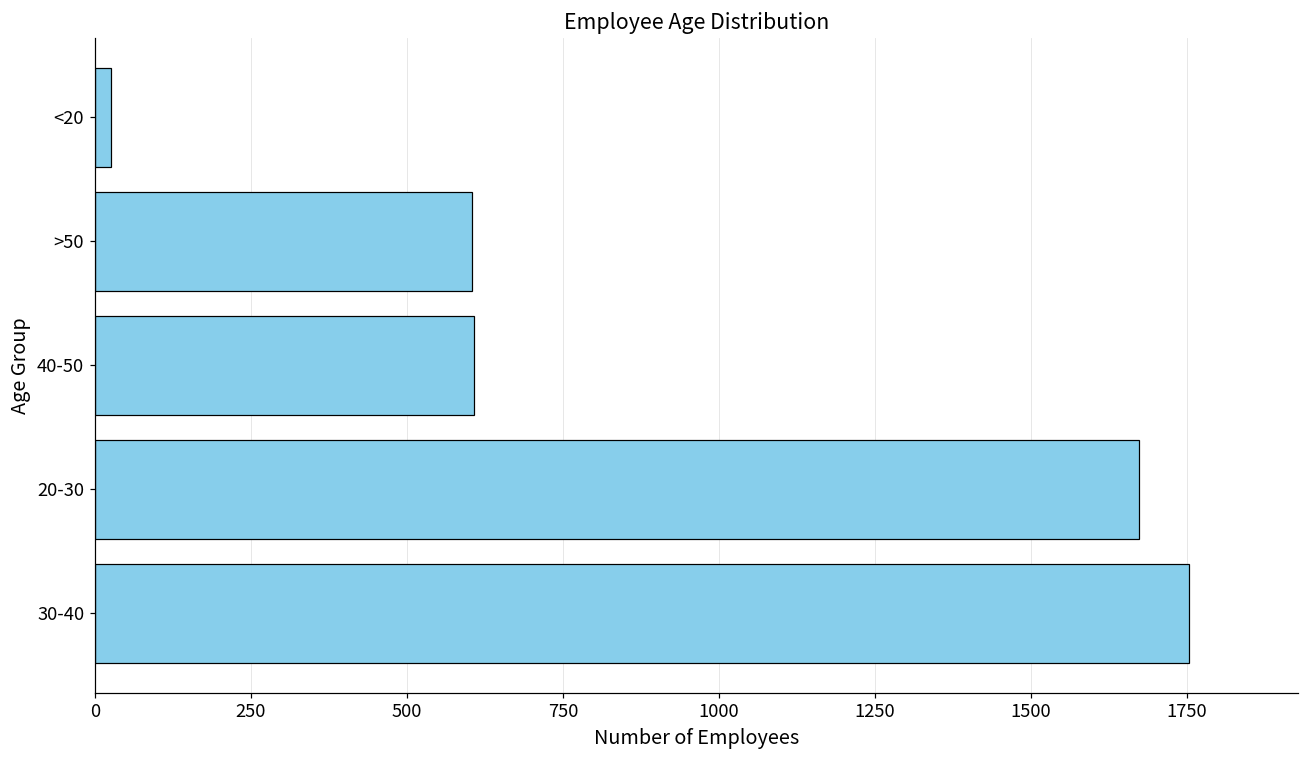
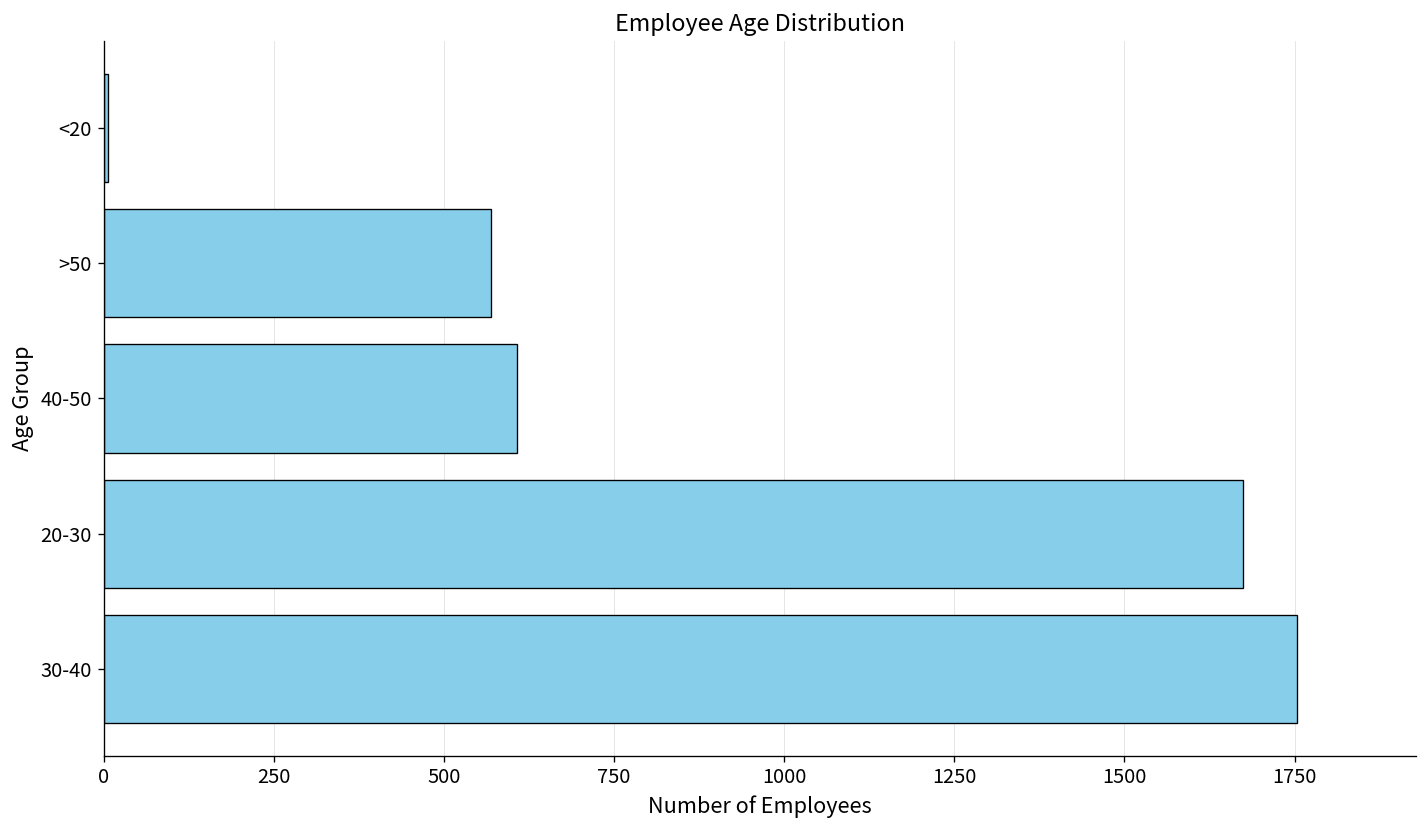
  {
-   "<20": 30,
-   ">50": 600,
+   "<20": 10,
+   ">50": 570,
    "40-50": 610,
    "20-30": 1670,
    "30-40": 1750
  }
